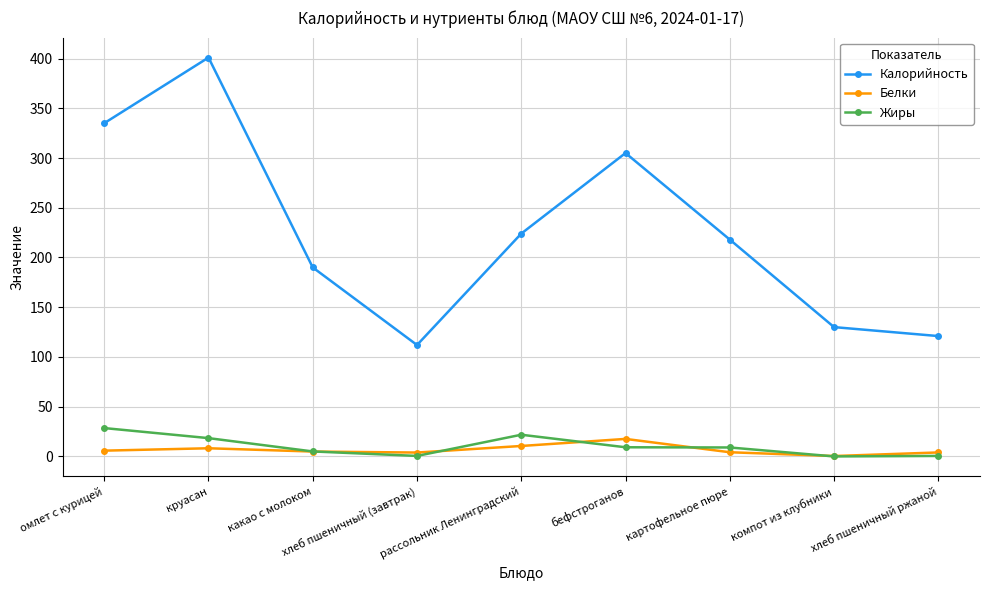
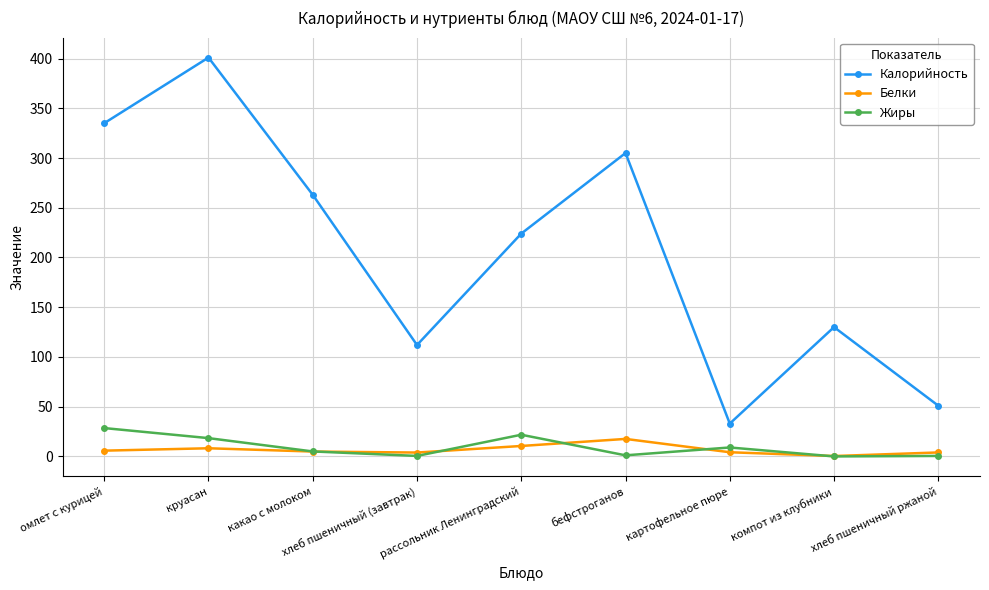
  {
    "Калорийность": {
      "омлет с курицей": 340,
      "круасан": 400,
-     "какао с молоком": 190,
+     "какао с молоком": 260,
      "хлеб пшеничный (завтрак)": 110,
      "рассольник Ленинградский": 220,
      "бефстроганов": 310,
-     "картофельное пюре": 220,
+     "картофельное пюре": 30,
      "компот из клубники": 130,
-     "хлеб пшеничный ржаной": 120
+     "хлеб пшеничный ржаной": 50
    },
    "Белки": {
      "омлет с курицей": 10,
      "круасан": 10,
      "хлеб пшеничный (завтрак)": 0,
      "рассольник Ленинградский": 10,
      "бефстроганов": 20,
      "картофельное пюре": 0,
      "хлеб пшеничный ржаной": 0
    },
    "Жиры": {
      "омлет с курицей": 30,
      "круасан": 20,
      "хлеб пшеничный (завтрак)": 0,
      "рассольник Ленинградский": 20,
-     "бефстроганов": 10,
+     "бефстроганов": 0,
      "картофельное пюре": 10,
      "хлеб пшеничный ржаной": 0
    }
  }
